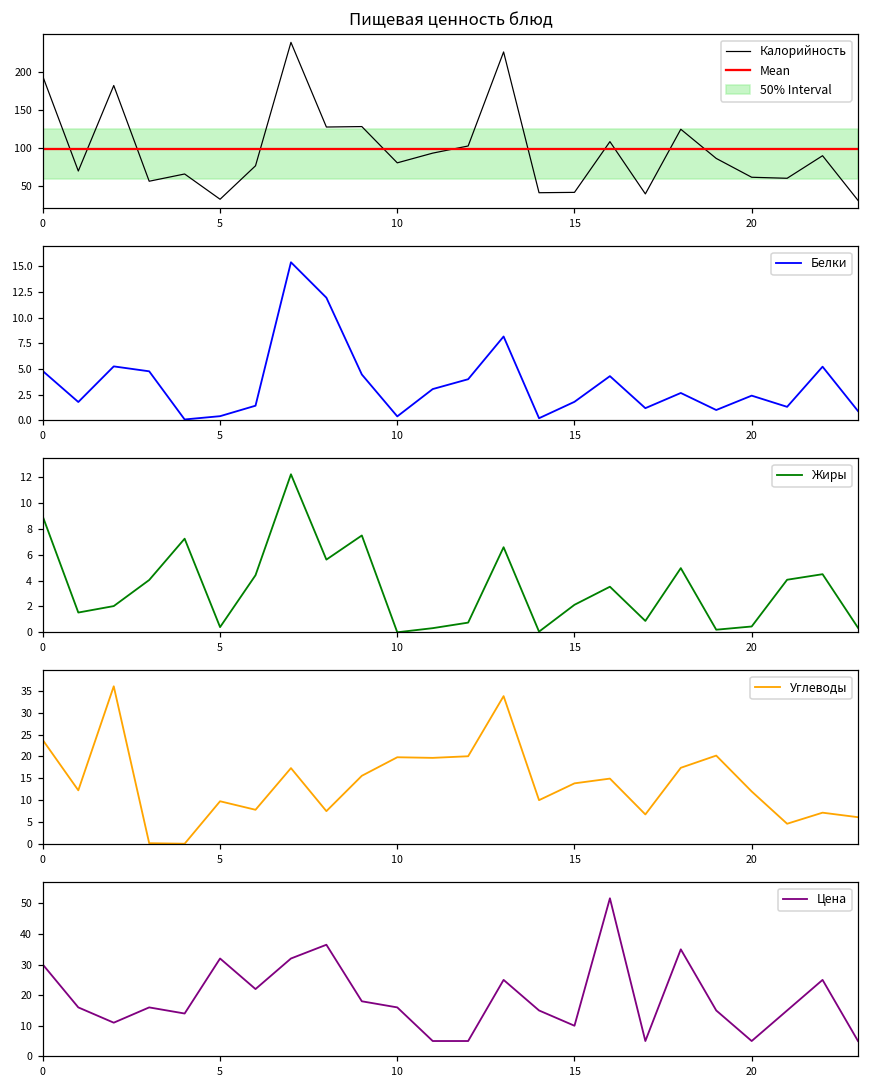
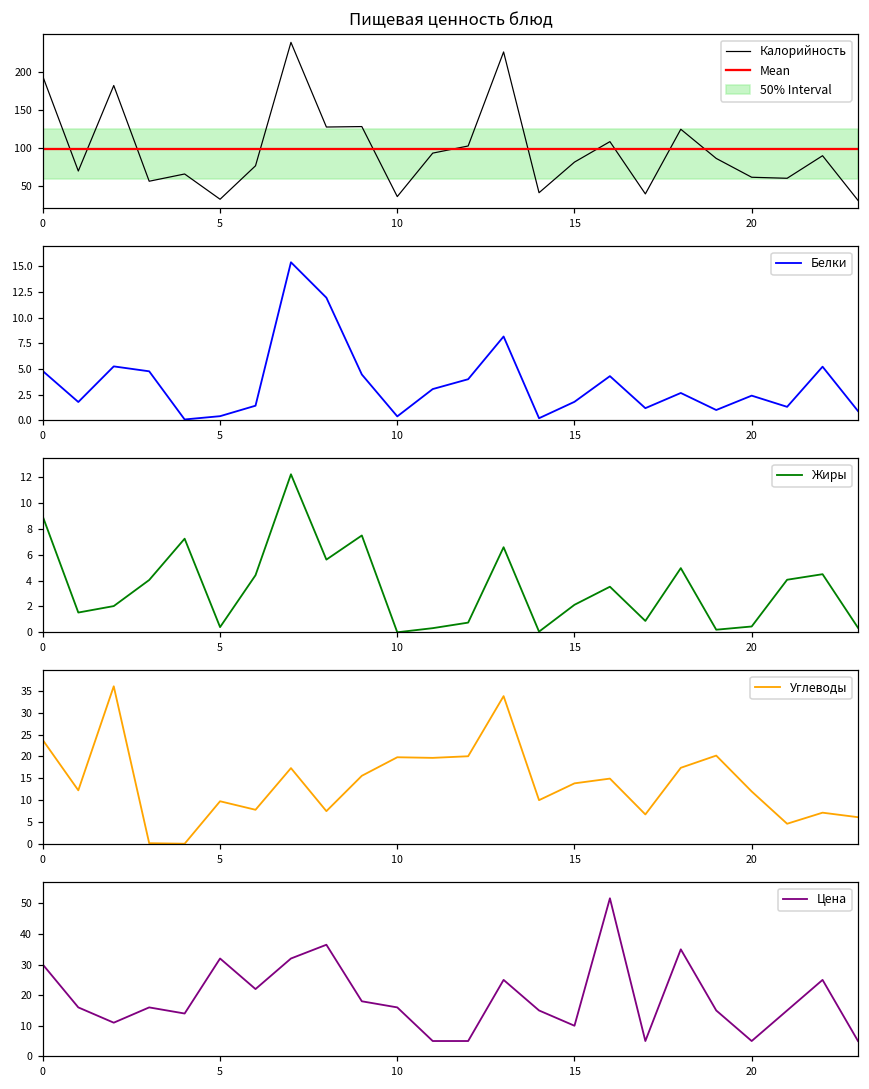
  {
    "Пищевая ценность блюд": {
      "Калорийность": {
        "0": 190,
        "5": 30,
-       "10": 80,
-       "15": 40,
+       "10": 40,
+       "15": 80,
        "20": 60
      },
      "50% Interval": {
        "0": 130,
        "5": 130,
        "10": 130,
        "15": 130,
        "20": 130
      }
    }
  }
